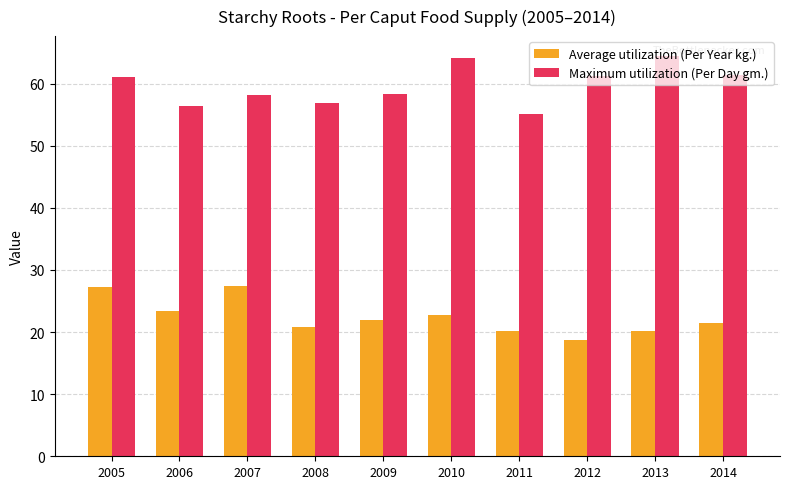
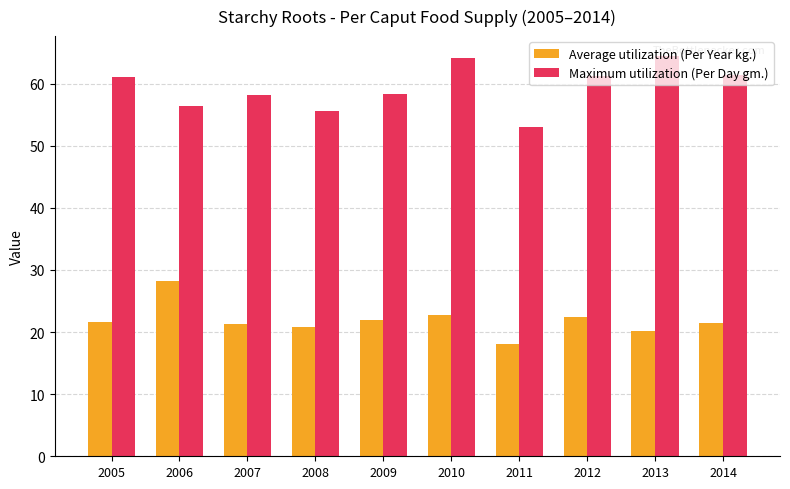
  {
    "Average utilization (Per Year kg.)": {
-     "2005": 27,
-     "2006": 23,
-     "2007": 27,
+     "2005": 22,
+     "2006": 28,
+     "2007": 21,
      "2008": 21,
      "2009": 22,
      "2010": 23,
-     "2011": 20,
-     "2012": 19,
+     "2011": 18,
+     "2012": 22,
      "2013": 20,
      "2014": 21
    },
    "Maximum utilization (Per Day gm.)": {
      "2005": 61,
      "2006": 56,
      "2007": 58,
-     "2008": 57,
+     "2008": 56,
      "2009": 58,
      "2010": 64,
-     "2011": 55
+     "2011": 53
    }
  }
